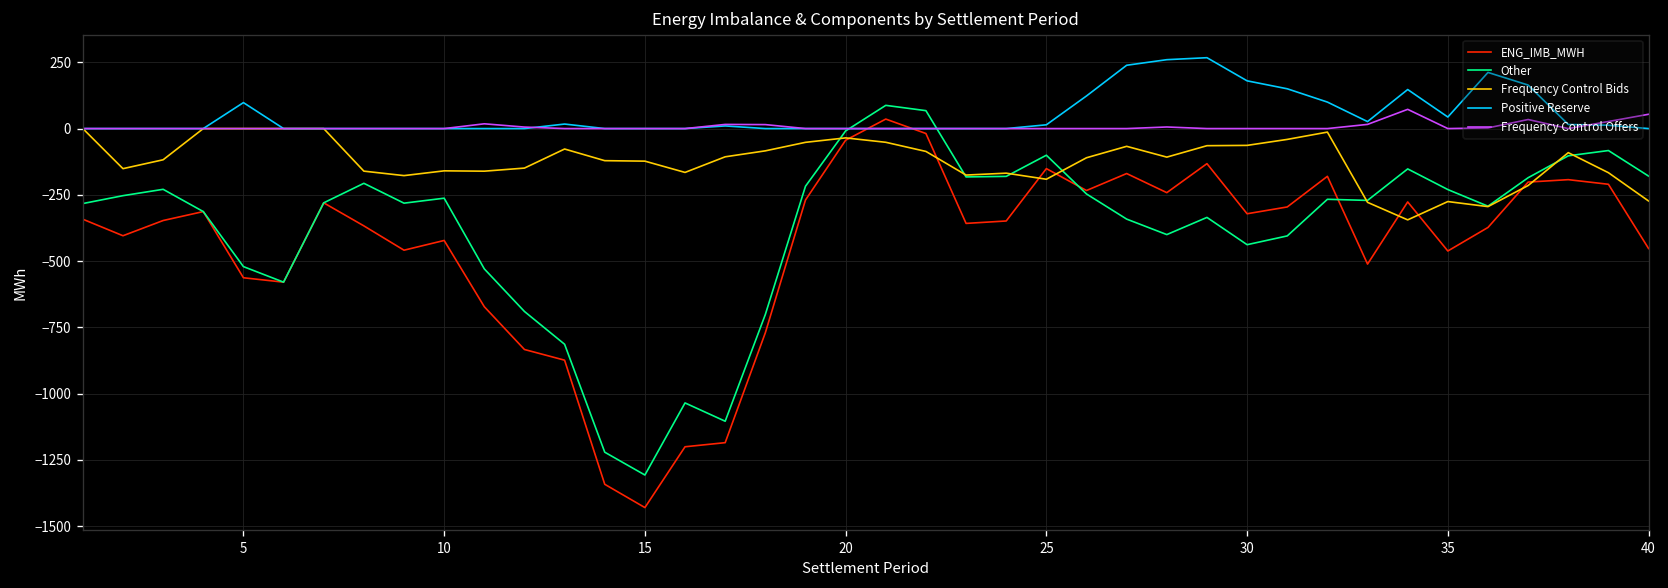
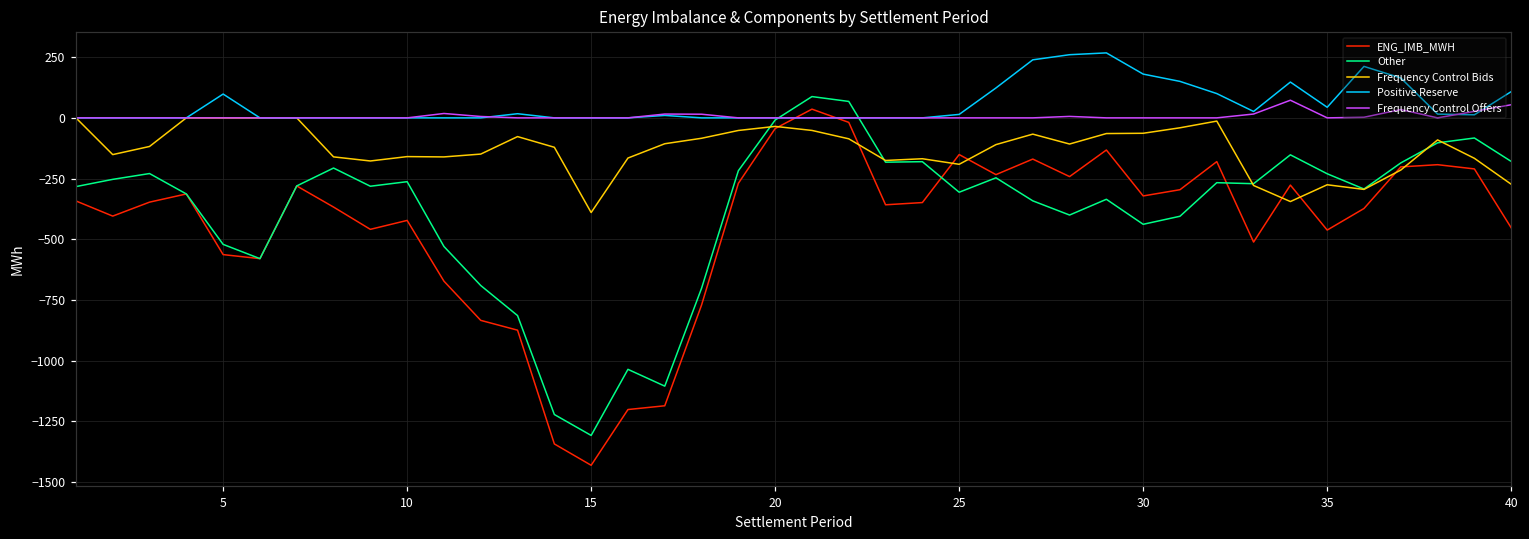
  {
    "ENG_IMB_MWH": {
      "5": -560,
      "10": -420,
      "15": -1430,
      "25": -150,
      "30": -320,
      "35": -460,
      "40": -450
    },
    "Other": {
      "5": -520,
      "10": -260,
      "15": -1310,
-     "25": -100,
+     "25": -310,
      "30": -440,
      "35": -230,
      "40": -180
    },
    "Frequency Control Bids": {
      "10": -160,
-     "15": -120,
+     "15": -390,
      "25": -190,
      "30": -60,
      "35": -280,
      "40": -270
    },
    "Positive Reserve": {
      "5": 100,
      "25": 10,
      "30": 180,
      "35": 40,
-     "40": 0
+     "40": 110
    },
    "Frequency Control Offers": {
      "25": 0,
      "30": 0,
      "35": 0,
      "40": 50
    }
  }
